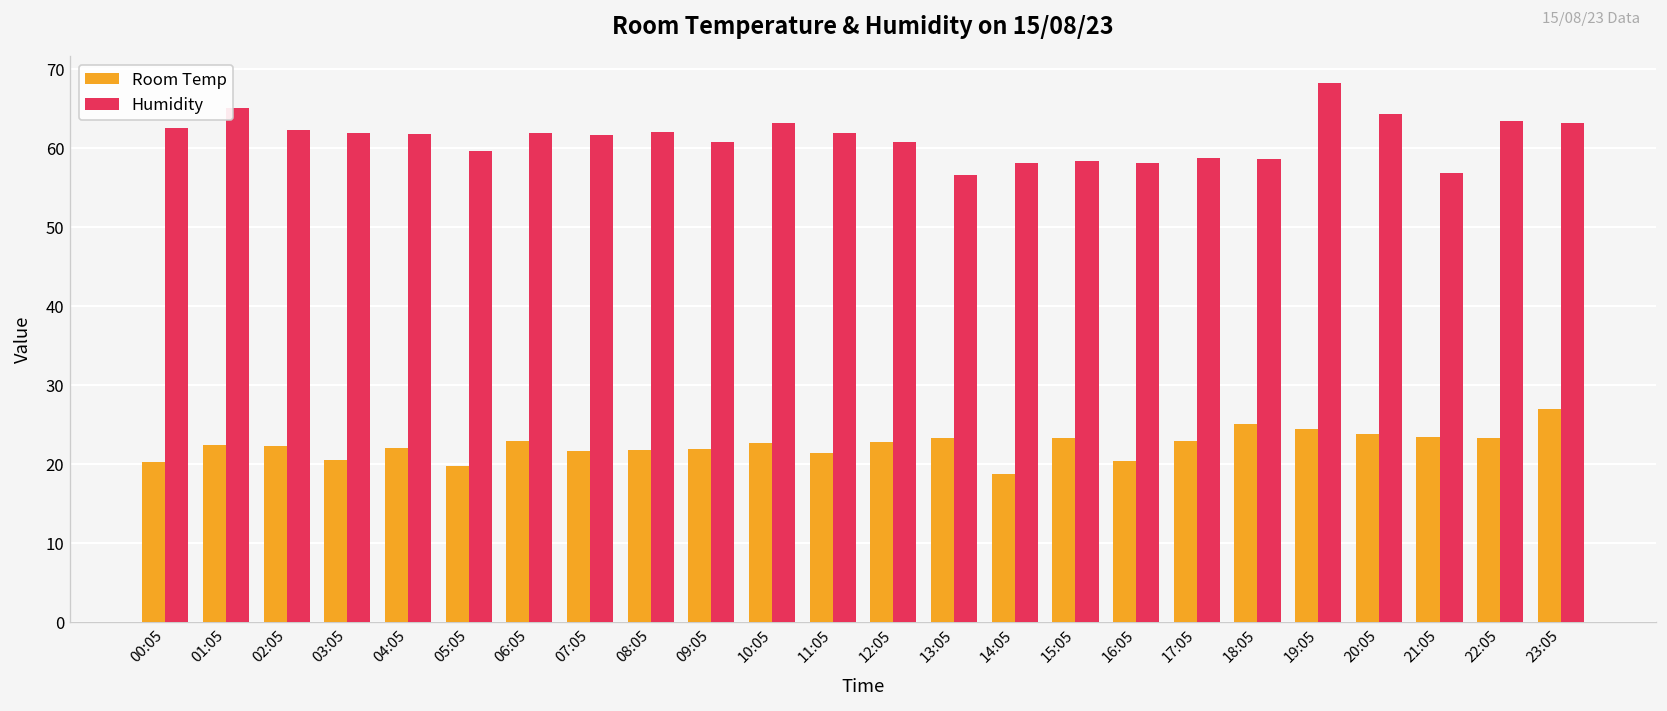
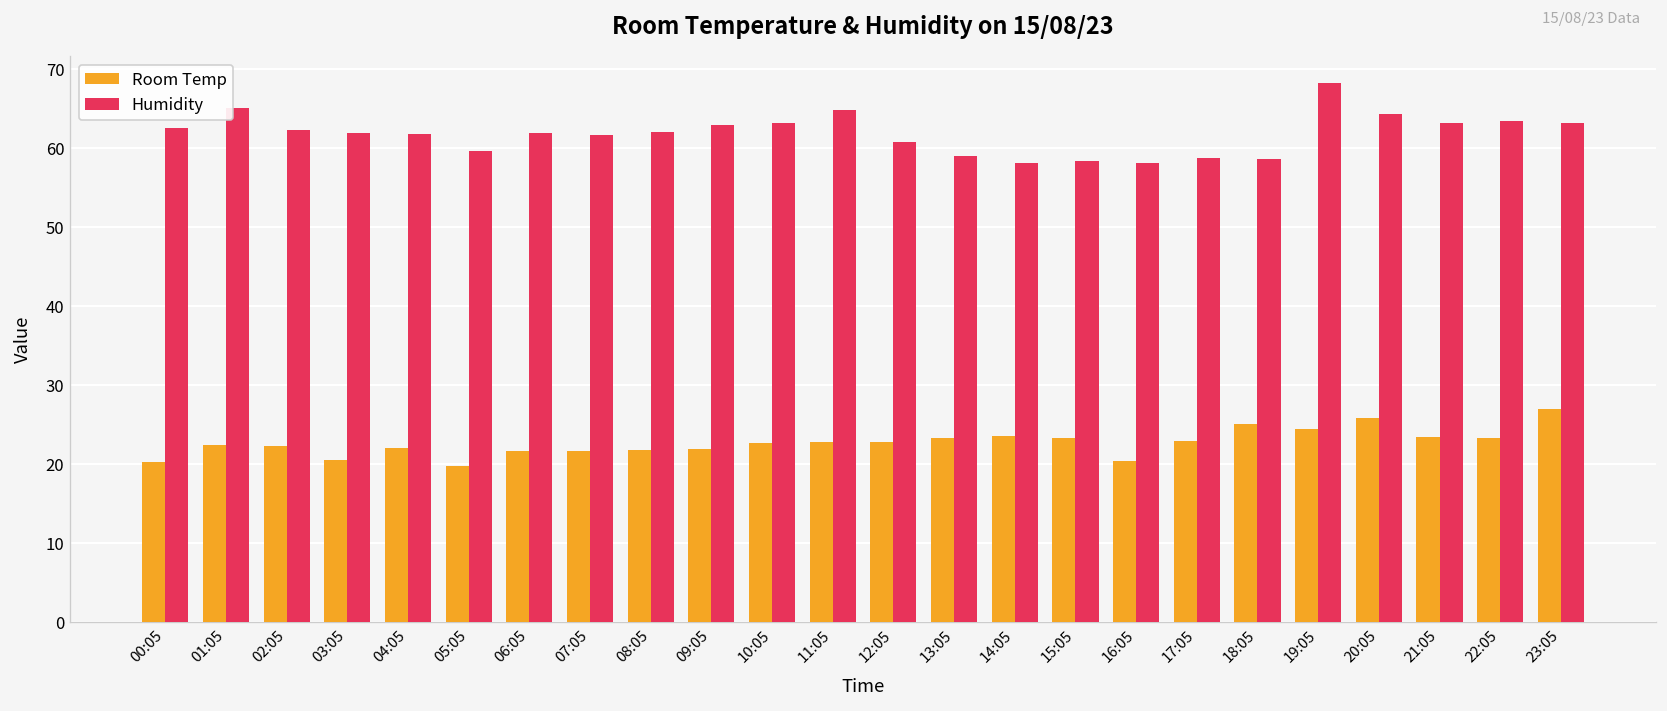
  {
    "Room Temp": {
      "00:05": 20,
      "01:05": 22,
      "02:05": 22,
      "03:05": 20,
      "04:05": 22,
      "05:05": 20,
-     "06:05": 23,
+     "06:05": 22,
      "07:05": 22,
      "08:05": 22,
      "09:05": 22,
      "10:05": 23,
-     "11:05": 21,
+     "11:05": 23,
      "12:05": 23,
      "13:05": 23,
-     "14:05": 19,
+     "14:05": 24,
      "15:05": 23,
      "16:05": 20,
      "17:05": 23,
      "18:05": 25,
      "19:05": 24,
-     "20:05": 24,
+     "20:05": 26,
      "21:05": 23,
      "22:05": 23,
      "23:05": 27
    },
    "Humidity": {
      "00:05": 63,
      "01:05": 65,
      "02:05": 62,
      "03:05": 62,
      "04:05": 62,
      "05:05": 60,
      "06:05": 62,
      "07:05": 62,
      "08:05": 62,
-     "09:05": 61,
+     "09:05": 63,
      "10:05": 63,
-     "11:05": 62,
+     "11:05": 65,
      "12:05": 61,
-     "13:05": 57,
+     "13:05": 59,
      "14:05": 58,
      "15:05": 58,
      "16:05": 58,
      "17:05": 59,
      "18:05": 59,
      "19:05": 68,
      "20:05": 64,
-     "21:05": 57,
+     "21:05": 63,
      "22:05": 64,
      "23:05": 63
    }
  }
